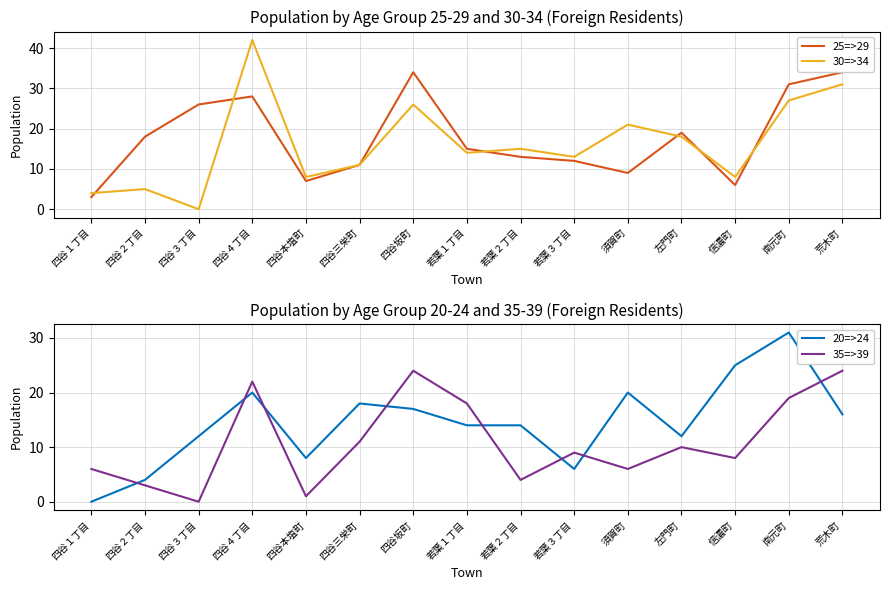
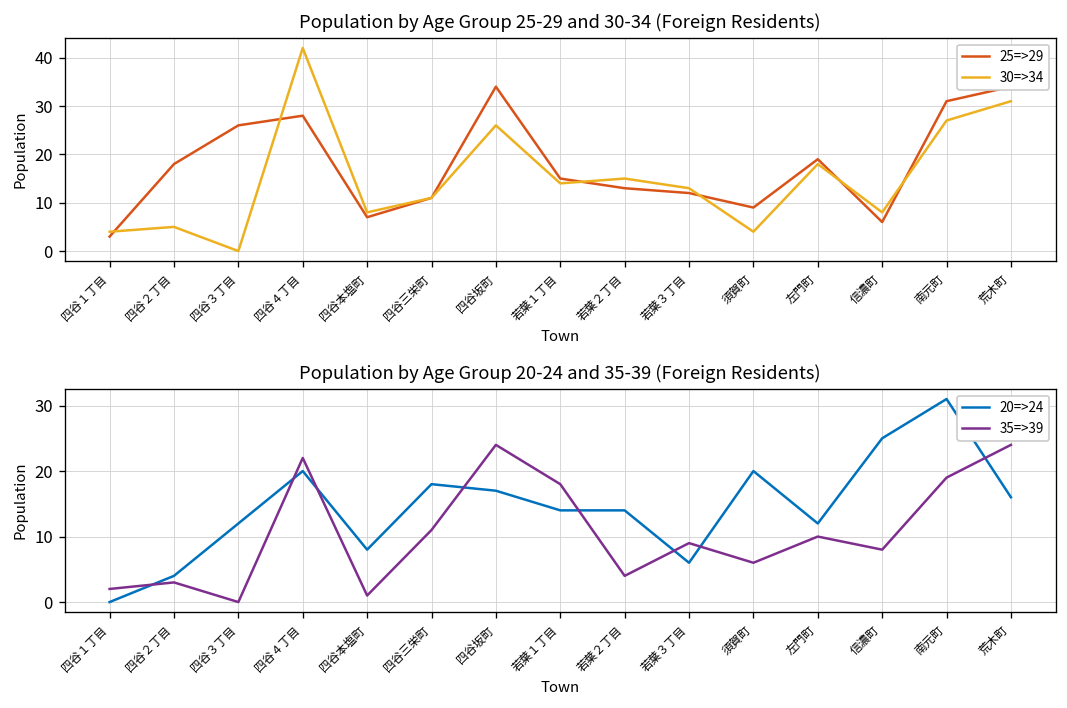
  {
    "Population by Age Group 25-29 and 30-34 (Foreign Residents)": {
      "25=>29": {
        "四谷１丁目": 3,
        "四谷２丁目": 18,
        "四谷３丁目": 26,
        "四谷４丁目": 28,
        "四谷本塩町": 7,
        "四谷坂町": 34,
        "若葉１丁目": 15,
        "若葉２丁目": 13,
        "若葉３丁目": 12,
        "須賀町": 9,
        "左門町": 19,
        "信濃町": 6,
        "南元町": 31,
        "荒木町": 34
      },
      "30=>34": {
        "四谷１丁目": 4,
        "四谷２丁目": 5,
        "四谷３丁目": 0,
        "四谷４丁目": 42,
        "四谷本塩町": 8,
        "四谷坂町": 26,
        "若葉１丁目": 14,
        "若葉２丁目": 15,
        "若葉３丁目": 13,
-       "須賀町": 21,
+       "須賀町": 4,
        "左門町": 18,
        "信濃町": 8,
        "南元町": 27,
        "荒木町": 31
      }
    },
    "Population by Age Group 20-24 and 35-39 (Foreign Residents)": {
      "20=>24": {
        "四谷１丁目": 0,
        "四谷２丁目": 4,
        "四谷３丁目": 12,
        "四谷４丁目": 20,
        "四谷本塩町": 8,
        "四谷三栄町": 18,
        "四谷坂町": 17,
        "若葉１丁目": 14,
        "若葉２丁目": 14,
        "若葉３丁目": 6,
        "須賀町": 20,
        "左門町": 12,
        "信濃町": 25,
        "南元町": 31,
        "荒木町": 16
      },
      "35=>39": {
-       "四谷１丁目": 6,
+       "四谷１丁目": 2,
        "四谷２丁目": 3,
        "四谷３丁目": 0,
        "四谷４丁目": 22,
        "四谷本塩町": 1,
        "四谷三栄町": 11,
        "四谷坂町": 24,
        "若葉１丁目": 18,
        "若葉２丁目": 4,
        "若葉３丁目": 9,
        "須賀町": 6,
        "左門町": 10,
        "信濃町": 8,
        "南元町": 19,
        "荒木町": 24
      }
    }
  }
